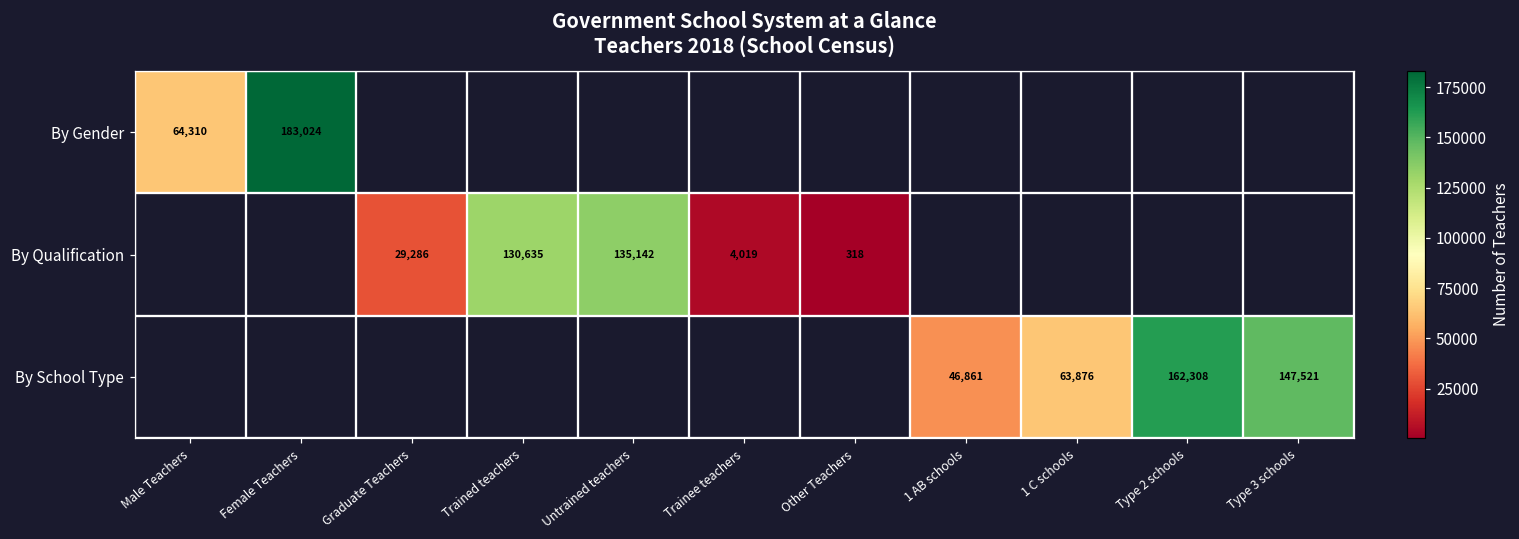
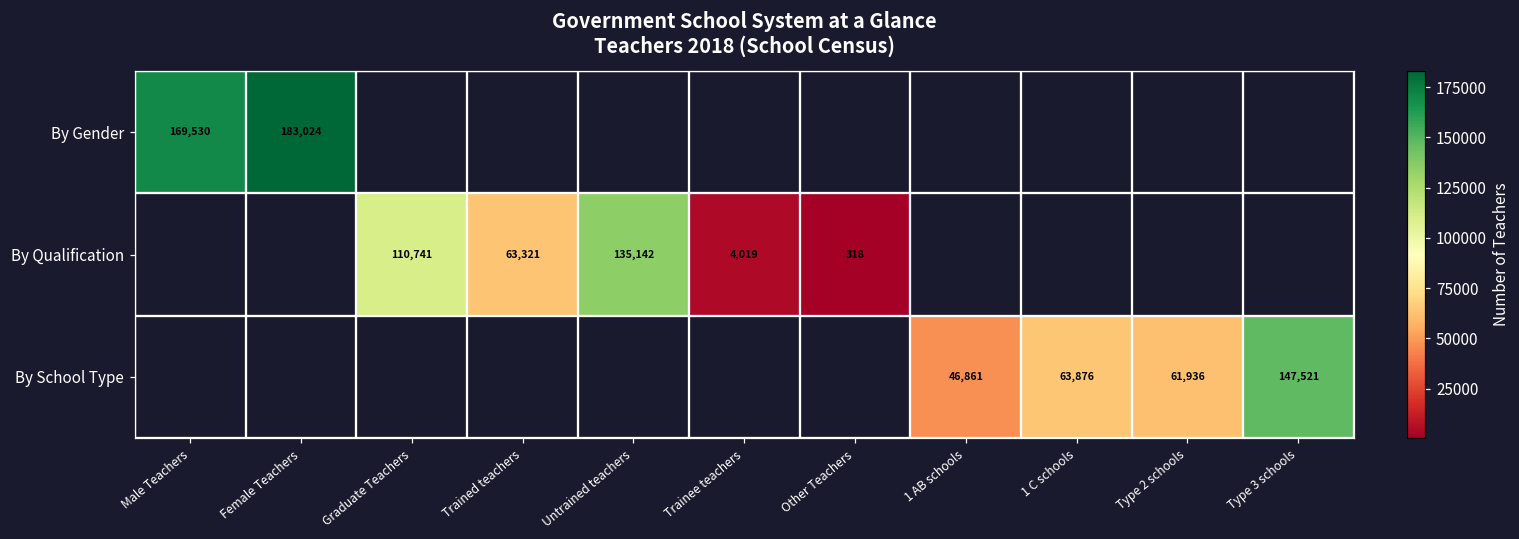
  {
    "By Gender": {
-     "Male Teachers": "64,310",
+     "Male Teachers": "169,530",
      "Female Teachers": "183,024"
    },
    "By Qualification": {
-     "Graduate Teachers": "29,286",
-     "Trained teachers": "130,635",
+     "Graduate Teachers": "110,741",
+     "Trained teachers": "63,321",
      "Untrained teachers": "135,142",
      "Trainee teachers": "4,019",
      "Other Teachers": "318"
    },
    "By School Type": {
      "1 AB schools": "46,861",
      "1 C schools": "63,876",
-     "Type 2 schools": "162,308",
+     "Type 2 schools": "61,936",
      "Type 3 schools": "147,521"
    }
  }
